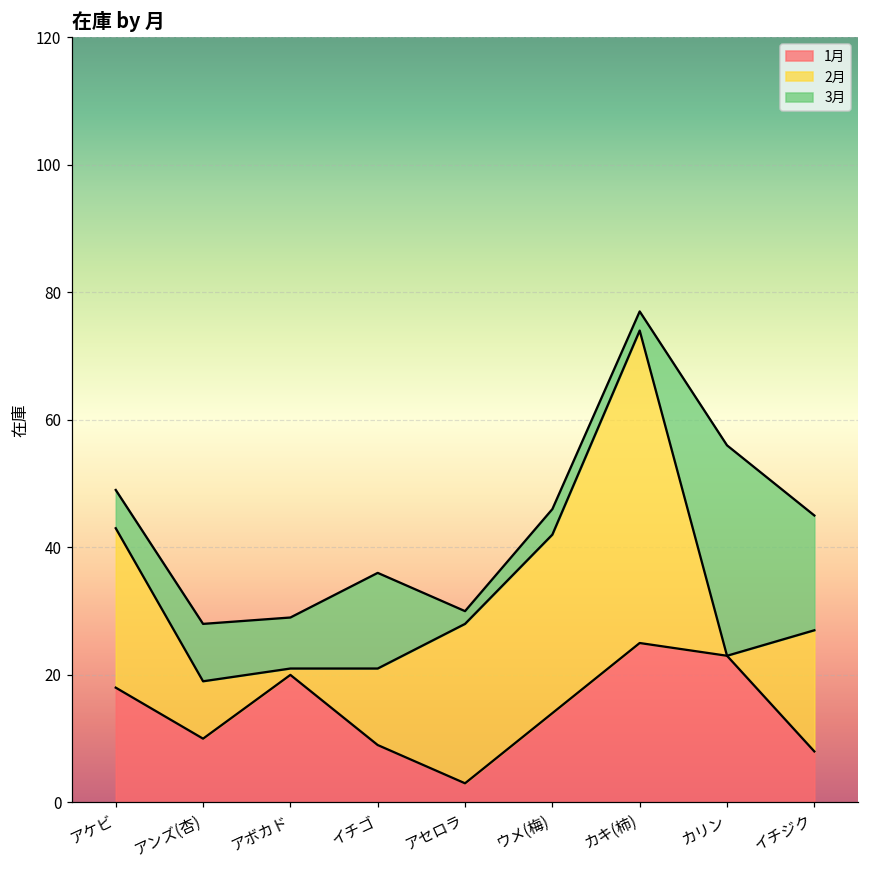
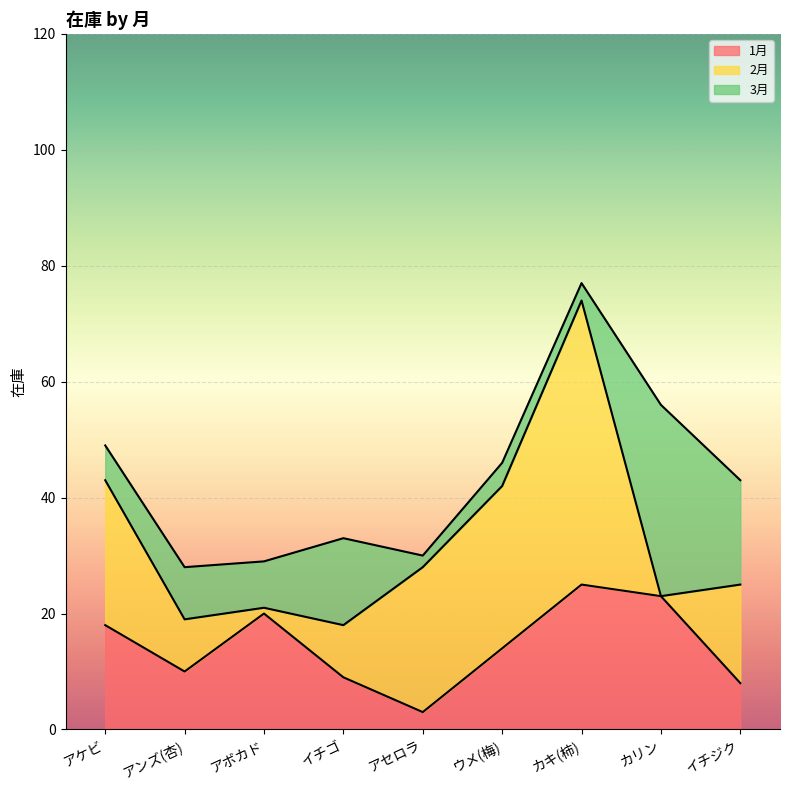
  {
    "1月": {
      "アケビ": 18,
      "アンズ(杏)": 10,
      "アボカド": 20,
      "イチゴ": 9,
      "アセロラ": 3,
      "ウメ(梅)": 14,
      "カキ(柿)": 25,
      "イチジク": 8
    },
    "2月": {
      "アケビ": 25,
      "アンズ(杏)": 9,
      "アボカド": 1,
-     "イチゴ": 12,
+     "イチゴ": 9,
      "アセロラ": 25,
      "ウメ(梅)": 28,
      "カキ(柿)": 49,
-     "イチジク": 19
+     "イチジク": 17
    },
    "3月": {
      "アケビ": 6,
      "アンズ(杏)": 9,
      "アボカド": 8,
      "イチゴ": 15,
      "アセロラ": 2,
      "ウメ(梅)": 4,
      "カキ(柿)": 3,
      "カリン": 33,
      "イチジク": 18
    }
  }
